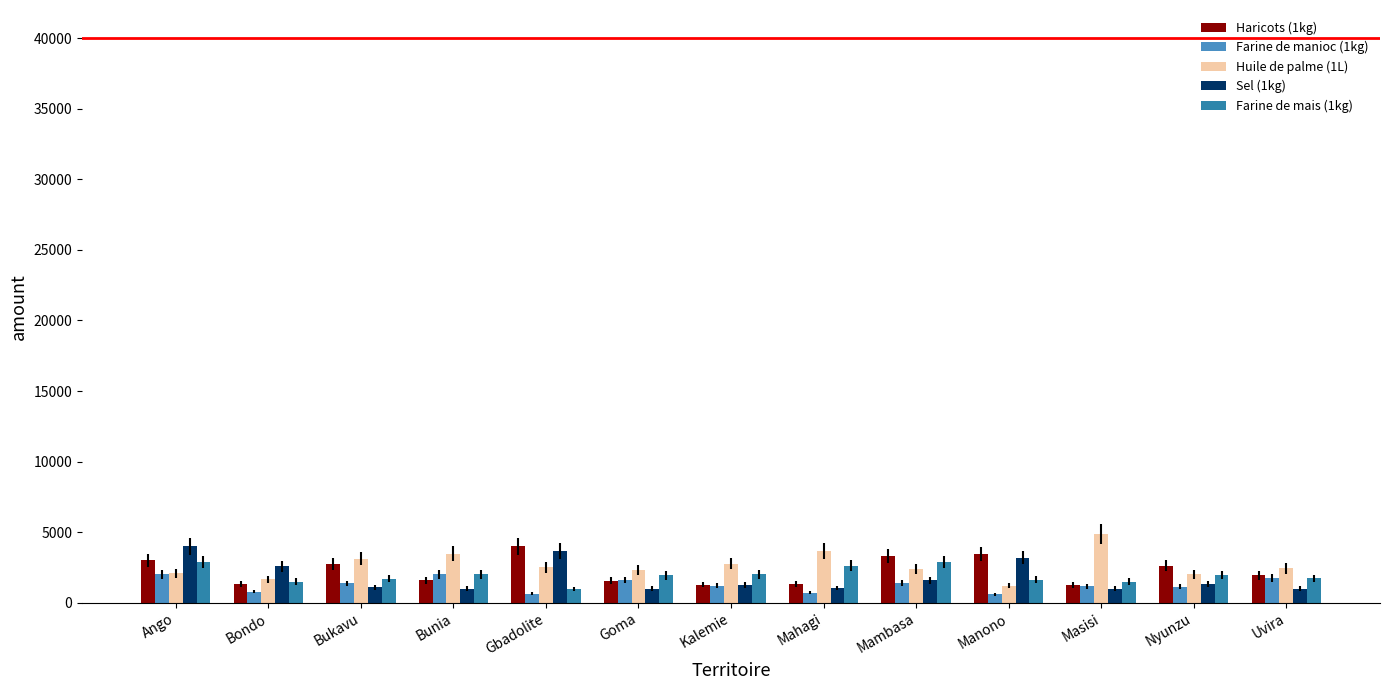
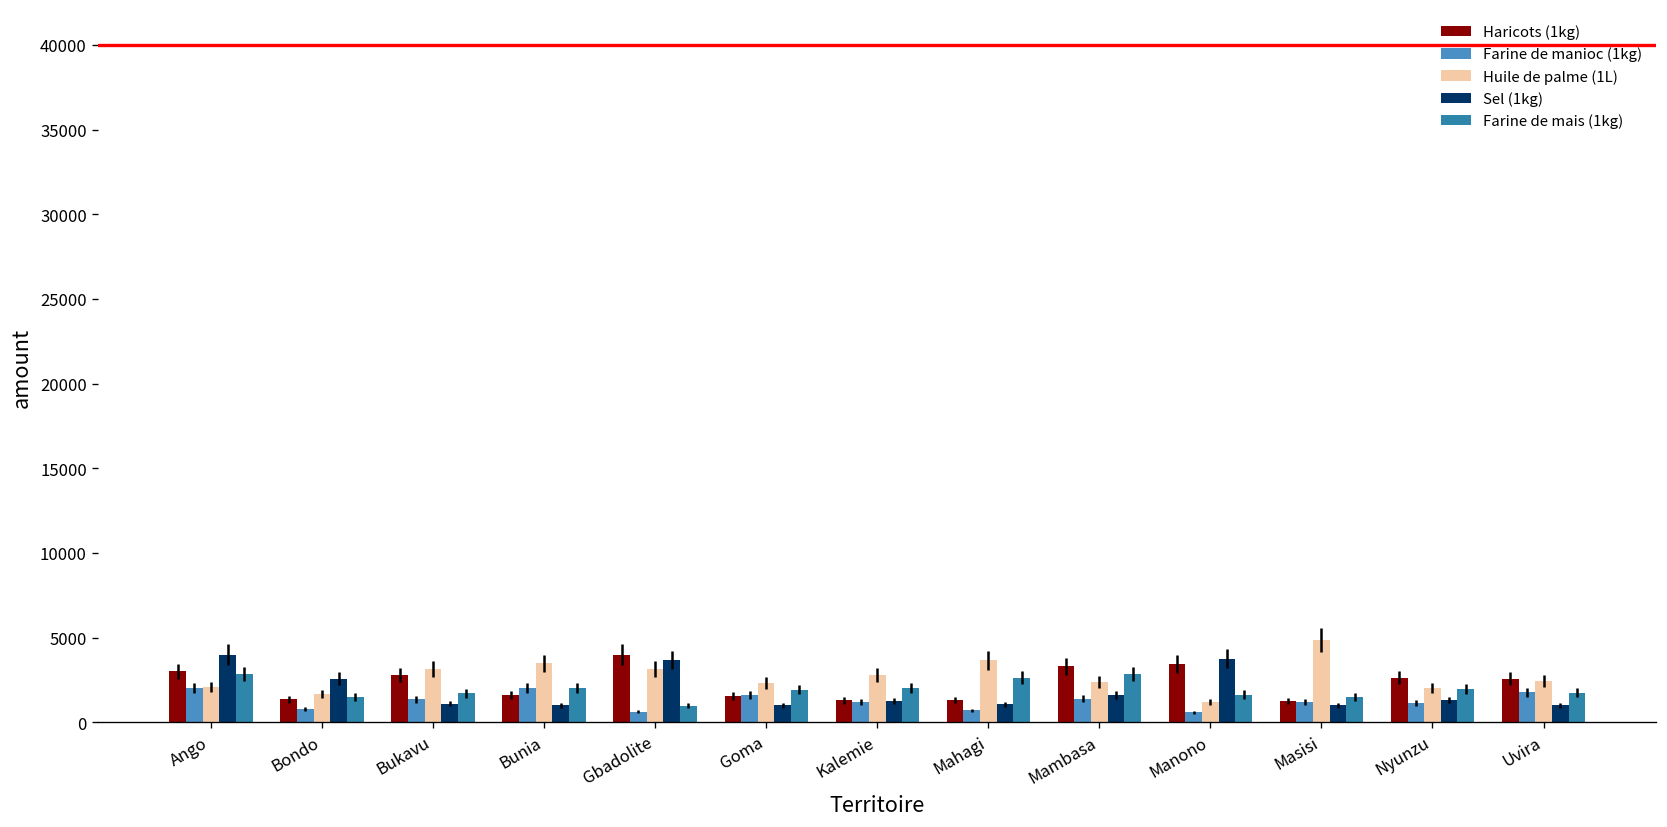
  {
    "Haricots (1kg)": {
      "Ango": 3000,
      "Bondo": 1300,
      "Bukavu": 2800,
      "Bunia": 1600,
      "Gbadolite": 4000,
      "Goma": 1600,
      "Kalemie": 1300,
      "Mahagi": 1300,
      "Mambasa": 3300,
      "Manono": 3400,
      "Masisi": 1300,
      "Nyunzu": 2600,
-     "Uvira": 1900
+     "Uvira": 2600
    },
    "Huile de palme (1L)": {
      "Ango": 2100,
      "Bondo": 1700,
      "Bukavu": 3100,
      "Bunia": 3500,
-     "Gbadolite": 2500,
+     "Gbadolite": 3200,
      "Goma": 2300,
      "Kalemie": 2800,
      "Mahagi": 3700,
      "Mambasa": 2400,
      "Manono": 1200,
      "Masisi": 4900,
      "Nyunzu": 2000,
      "Uvira": 2400
    },
    "Sel (1kg)": {
      "Ango": 4000,
      "Bondo": 2600,
      "Bukavu": 1100,
      "Bunia": 1000,
      "Gbadolite": 3700,
      "Goma": 1000,
      "Kalemie": 1300,
      "Mahagi": 1100,
      "Mambasa": 1600,
-     "Manono": 3200,
+     "Manono": 3800,
      "Masisi": 1000,
      "Nyunzu": 1300,
      "Uvira": 1000
    }
  }
